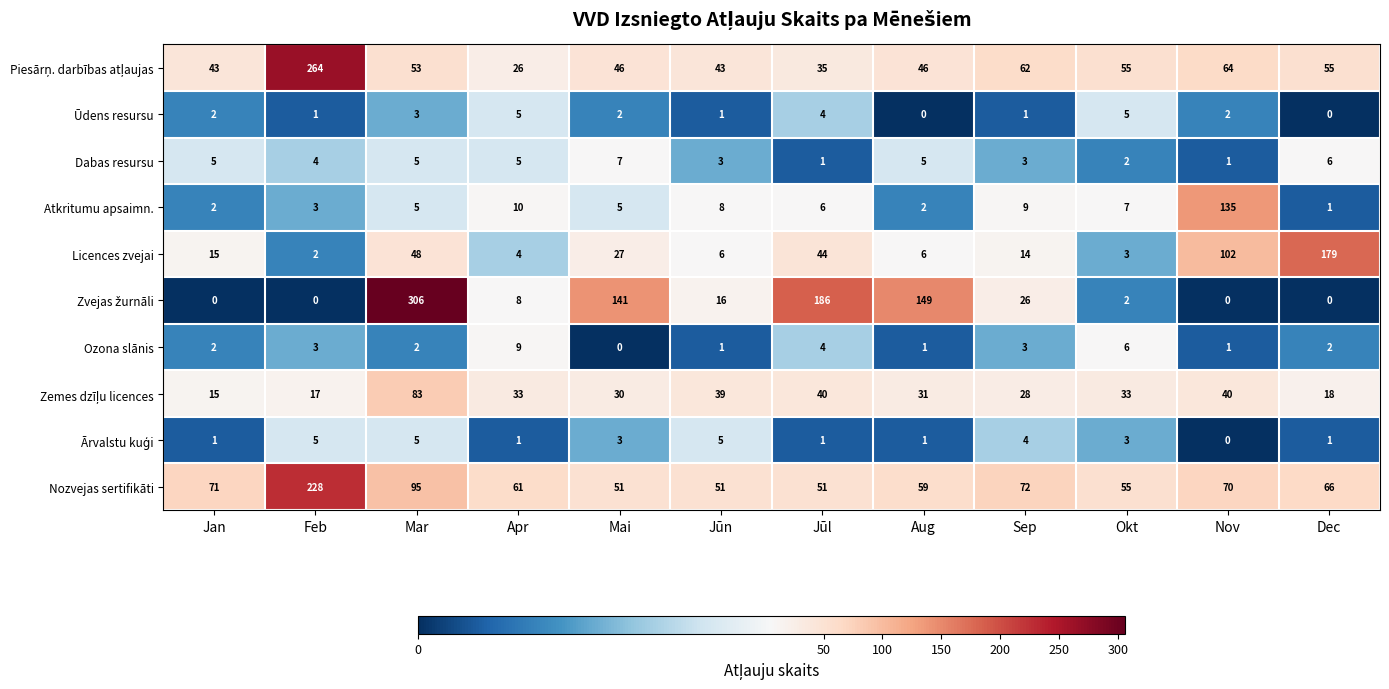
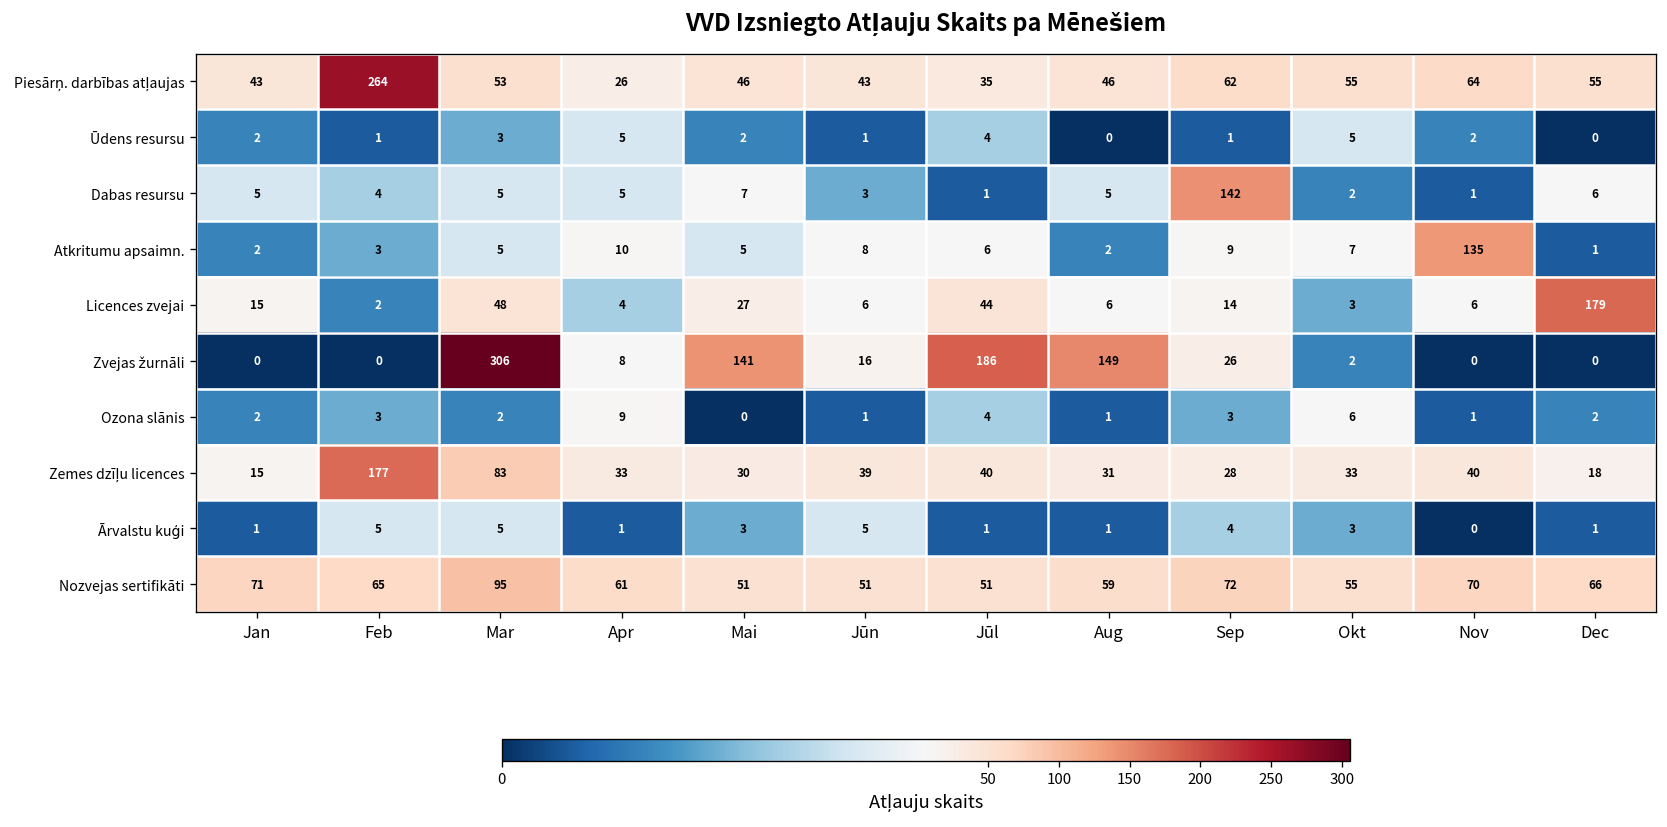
  {
    "Piesārņ. darbības atļaujas": {
      "Jan": 43,
      "Feb": 264,
      "Mar": 53,
      "Apr": 26,
      "Mai": 46,
      "Jūn": 43,
      "Jūl": 35,
      "Aug": 46,
      "Sep": 62,
      "Okt": 55,
      "Nov": 64,
      "Dec": 55
    },
    "Ūdens resursu": {
      "Jan": 2,
      "Feb": 1,
      "Mar": 3,
      "Apr": 5,
      "Mai": 2,
      "Jūn": 1,
      "Jūl": 4,
      "Aug": 0,
      "Sep": 1,
      "Okt": 5,
      "Nov": 2,
      "Dec": 0
    },
    "Dabas resursu": {
      "Jan": 5,
      "Feb": 4,
      "Mar": 5,
      "Apr": 5,
      "Mai": 7,
      "Jūn": 3,
      "Jūl": 1,
      "Aug": 5,
-     "Sep": 3,
+     "Sep": 142,
      "Okt": 2,
      "Nov": 1,
      "Dec": 6
    },
    "Atkritumu apsaimn.": {
      "Jan": 2,
      "Feb": 3,
      "Mar": 5,
      "Apr": 10,
      "Mai": 5,
      "Jūn": 8,
      "Jūl": 6,
      "Aug": 2,
      "Sep": 9,
      "Okt": 7,
      "Nov": 135,
      "Dec": 1
    },
    "Licences zvejai": {
      "Jan": 15,
      "Feb": 2,
      "Mar": 48,
      "Apr": 4,
      "Mai": 27,
      "Jūn": 6,
      "Jūl": 44,
      "Aug": 6,
      "Sep": 14,
      "Okt": 3,
-     "Nov": 102,
+     "Nov": 6,
      "Dec": 179
    },
    "Zvejas žurnāli": {
      "Jan": 0,
      "Feb": 0,
      "Mar": 306,
      "Apr": 8,
      "Mai": 141,
      "Jūn": 16,
      "Jūl": 186,
      "Aug": 149,
      "Sep": 26,
      "Okt": 2,
      "Nov": 0,
      "Dec": 0
    },
    "Ozona slānis": {
      "Jan": 2,
      "Feb": 3,
      "Mar": 2,
      "Apr": 9,
      "Mai": 0,
      "Jūn": 1,
      "Jūl": 4,
      "Aug": 1,
      "Sep": 3,
      "Okt": 6,
      "Nov": 1,
      "Dec": 2
    },
    "Zemes dzīļu licences": {
      "Jan": 15,
-     "Feb": 17,
+     "Feb": 177,
      "Mar": 83,
      "Apr": 33,
      "Mai": 30,
      "Jūn": 39,
      "Jūl": 40,
      "Aug": 31,
      "Sep": 28,
      "Okt": 33,
      "Nov": 40,
      "Dec": 18
    },
    "Ārvalstu kuģi": {
      "Jan": 1,
      "Feb": 5,
      "Mar": 5,
      "Apr": 1,
      "Mai": 3,
      "Jūn": 5,
      "Jūl": 1,
      "Aug": 1,
      "Sep": 4,
      "Okt": 3,
      "Nov": 0,
      "Dec": 1
    },
    "Nozvejas sertifikāti": {
      "Jan": 71,
-     "Feb": 228,
+     "Feb": 65,
      "Mar": 95,
      "Apr": 61,
      "Mai": 51,
      "Jūn": 51,
      "Jūl": 51,
      "Aug": 59,
      "Sep": 72,
      "Okt": 55,
      "Nov": 70,
      "Dec": 66
    }
  }
